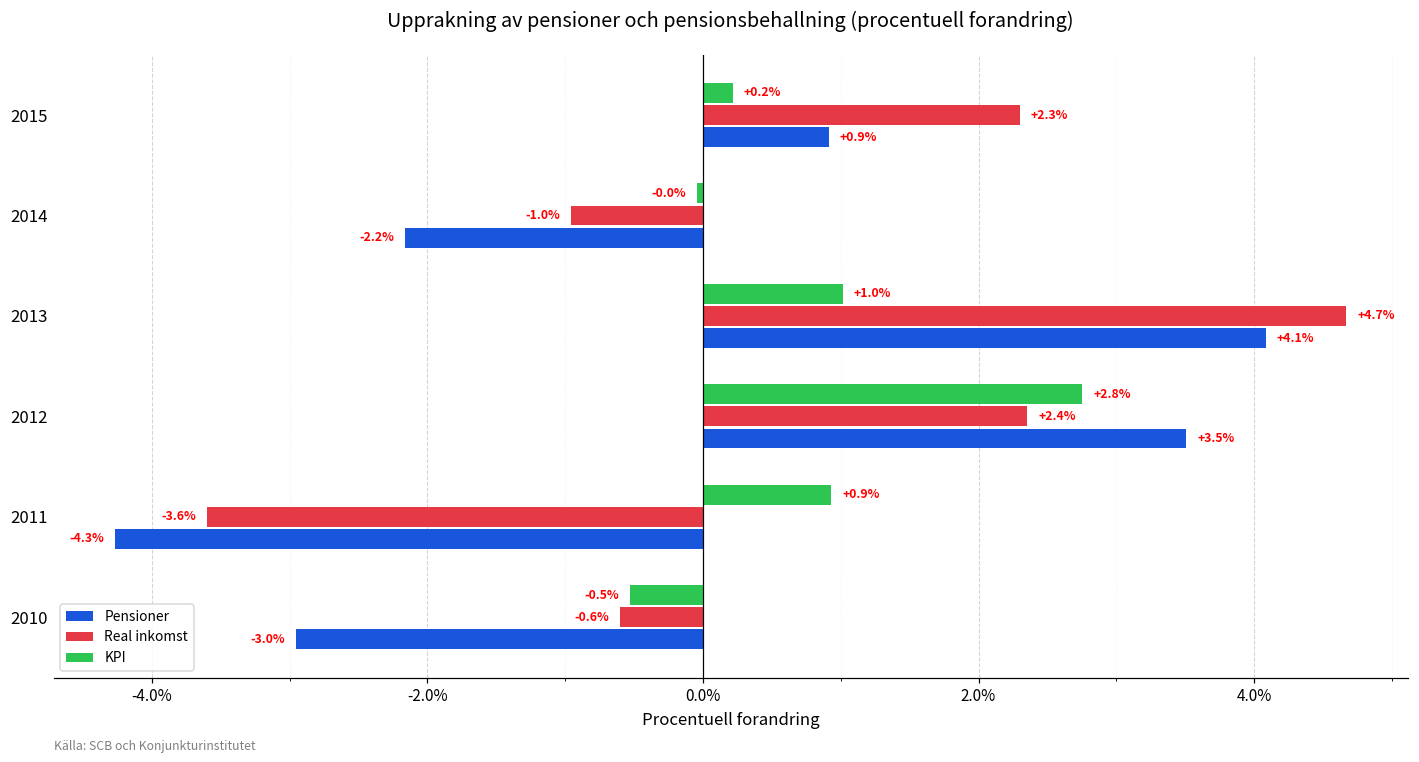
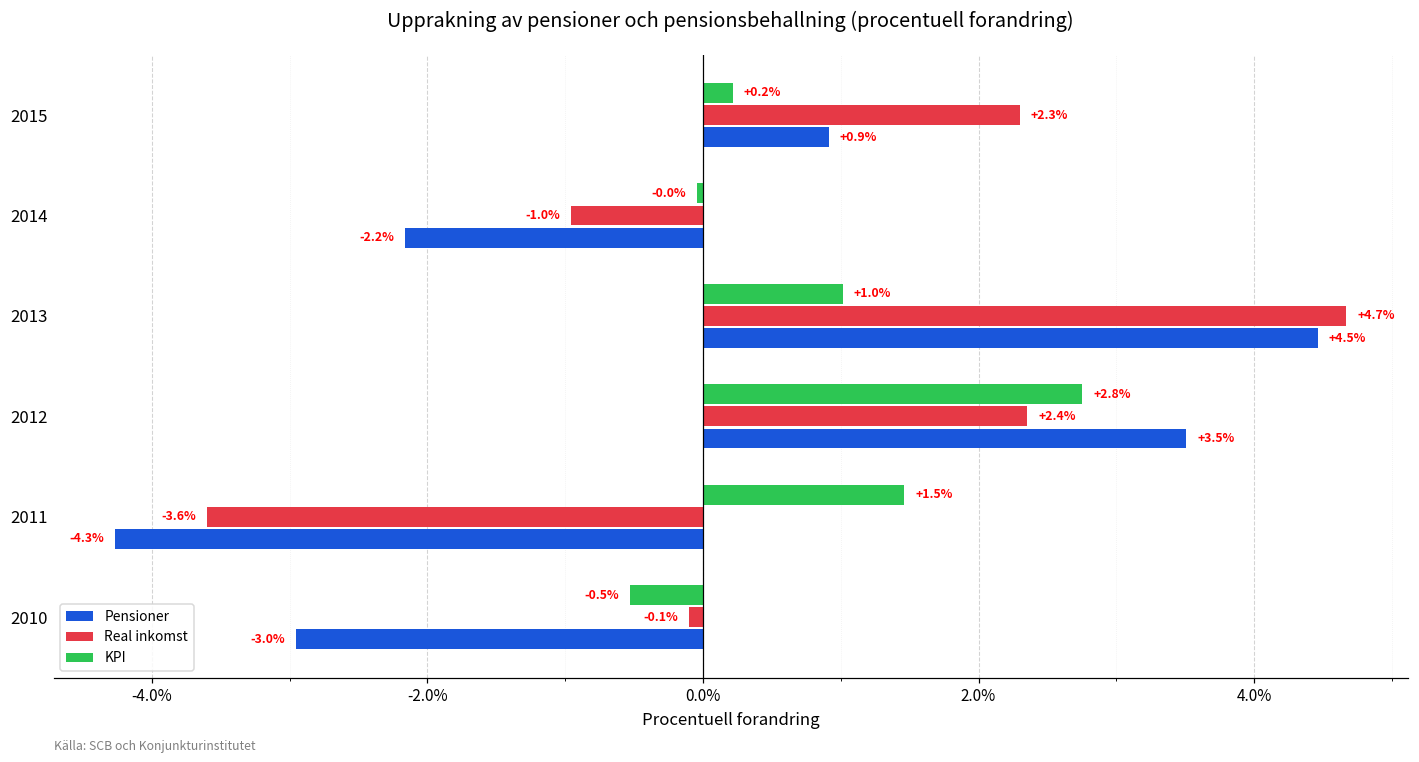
  {
    "Pensioner": {
      "2015": "+0.9%",
      "2014": "-2.2%",
-     "2013": "+4.1%",
+     "2013": "+4.5%",
      "2012": "+3.5%",
      "2011": "-4.3%",
      "2010": "-3.0%"
    },
    "Real inkomst": {
      "2015": "+2.3%",
      "2014": "-1.0%",
      "2013": "+4.7%",
      "2012": "+2.4%",
      "2011": "-3.6%",
-     "2010": "-0.6%"
+     "2010": "-0.1%"
    },
    "KPI": {
      "2015": "+0.2%",
      "2014": "-0.0%",
      "2013": "+1.0%",
      "2012": "+2.8%",
-     "2011": "+0.9%",
+     "2011": "+1.5%",
      "2010": "-0.5%"
    }
  }
